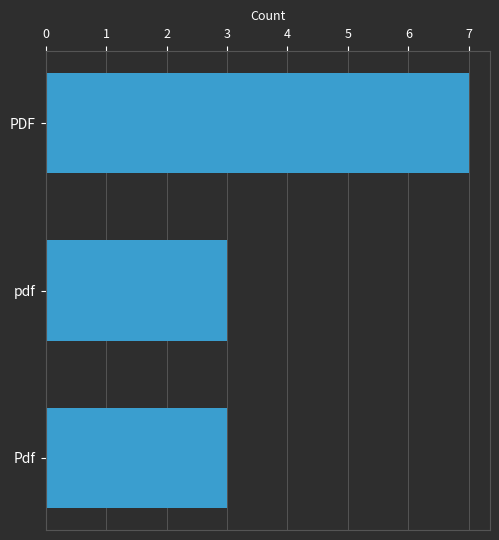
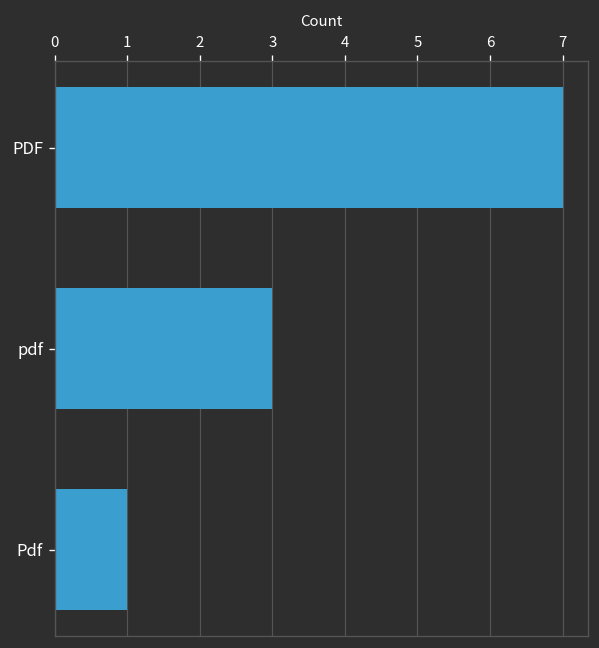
  {
    "PDF": 7,
    "pdf": 3,
-   "Pdf": 3
+   "Pdf": 1
  }
